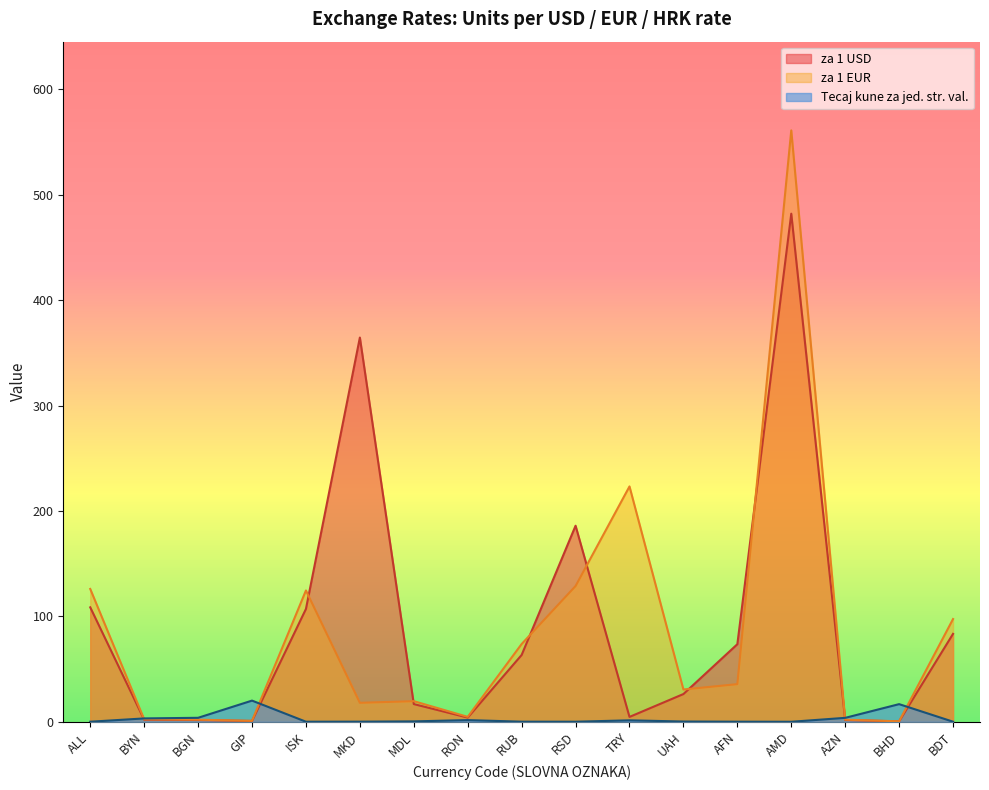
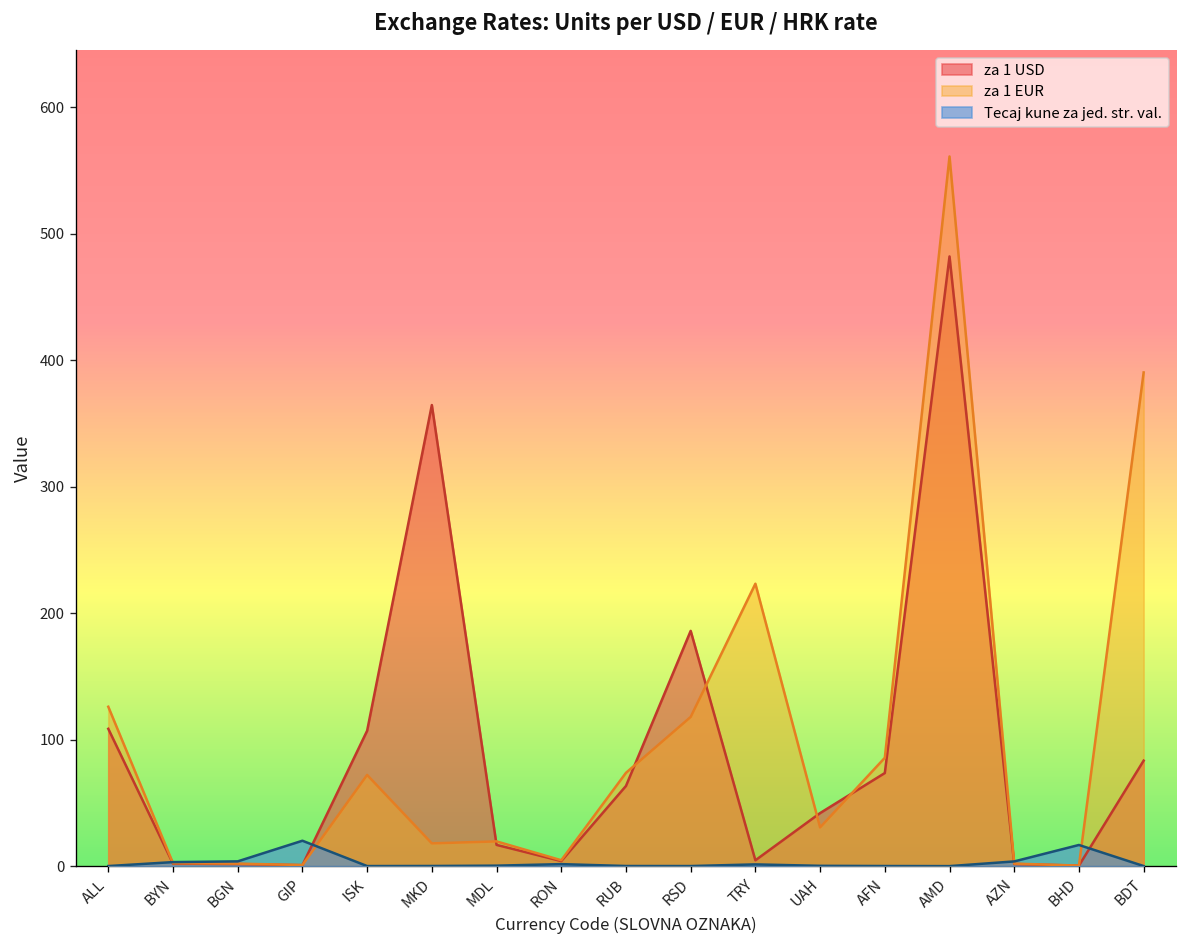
  {
    "za 1 USD": {
      "ALL": 109,
      "ISK": 107,
      "MKD": 365,
      "MDL": 17,
      "RUB": 63,
      "RSD": 186,
      "TRY": 5,
-     "UAH": 26,
+     "UAH": 42,
      "AFN": 74,
      "AMD": 482,
      "BDT": 83
    },
    "za 1 EUR": {
      "ALL": 126,
-     "ISK": 125,
+     "ISK": 72,
      "MKD": 18,
      "MDL": 20,
      "RUB": 74,
-     "RSD": 129,
+     "RSD": 118,
      "TRY": 223,
      "UAH": 31,
-     "AFN": 36,
+     "AFN": 86,
      "AMD": 561,
-     "BDT": 97
+     "BDT": 390
    },
    "Tecaj kune za jed. str. val.": {
      "ALL": 0,
      "GIP": 20,
      "ISK": 0,
      "MKD": 0,
      "MDL": 0,
      "RUB": 0,
      "RSD": 0,
      "TRY": 1,
      "UAH": 0,
      "AFN": 0,
      "AMD": 0,
      "BHD": 17,
      "BDT": 0
    }
  }
